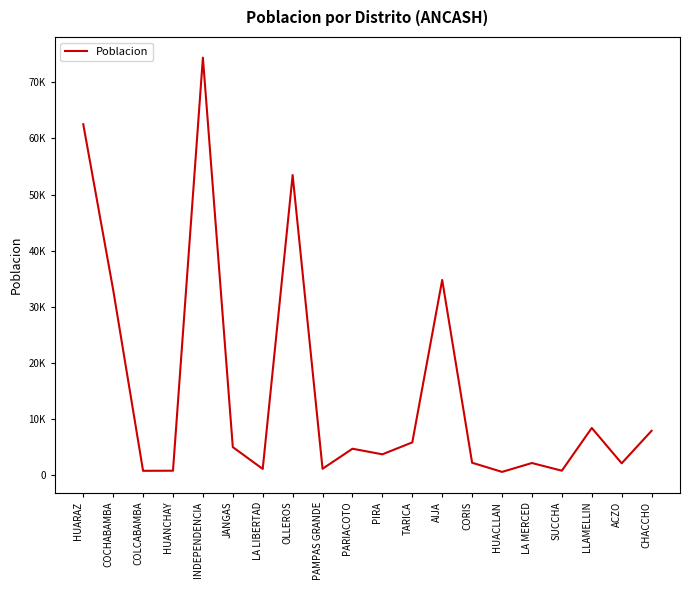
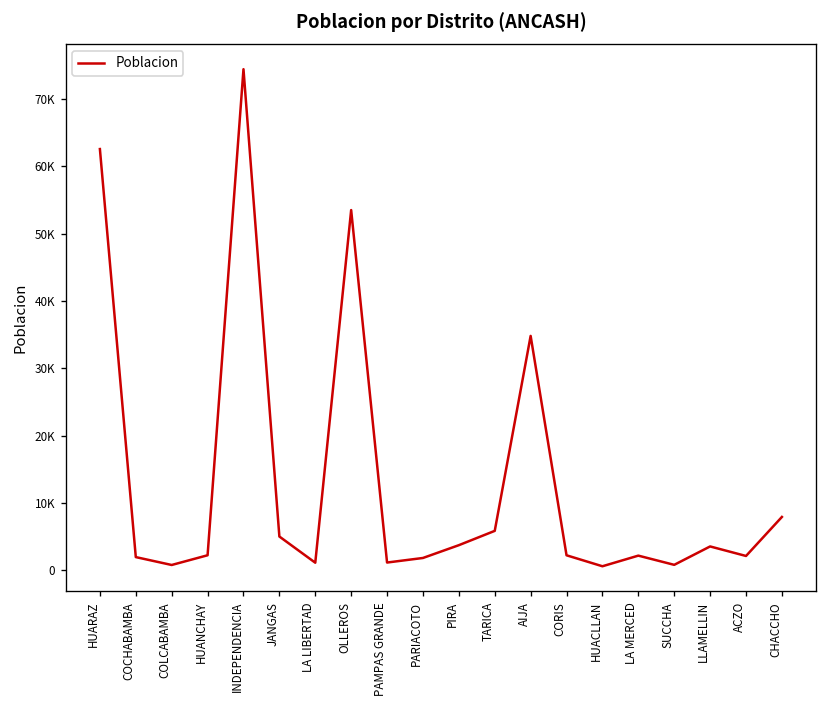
  {
    "HUARAZ": 63000,
-   "COCHABAMBA": 33000,
+   "COCHABAMBA": 2000,
    "COLCABAMBA": 1000,
-   "HUANCHAY": 1000,
+   "HUANCHAY": 2000,
    "INDEPENDENCIA": 74000,
    "JANGAS": 5000,
    "LA LIBERTAD": 1000,
    "OLLEROS": 53000,
    "PAMPAS GRANDE": 1000,
-   "PARIACOTO": 5000,
+   "PARIACOTO": 2000,
    "PIRA": 4000,
    "TARICA": 6000,
    "AIJA": 35000,
    "CORIS": 2000,
    "HUACLLAN": 1000,
    "LA MERCED": 2000,
    "SUCCHA": 1000,
-   "LLAMELLIN": 8000,
+   "LLAMELLIN": 4000,
    "ACZO": 2000,
    "CHACCHO": 8000
  }
